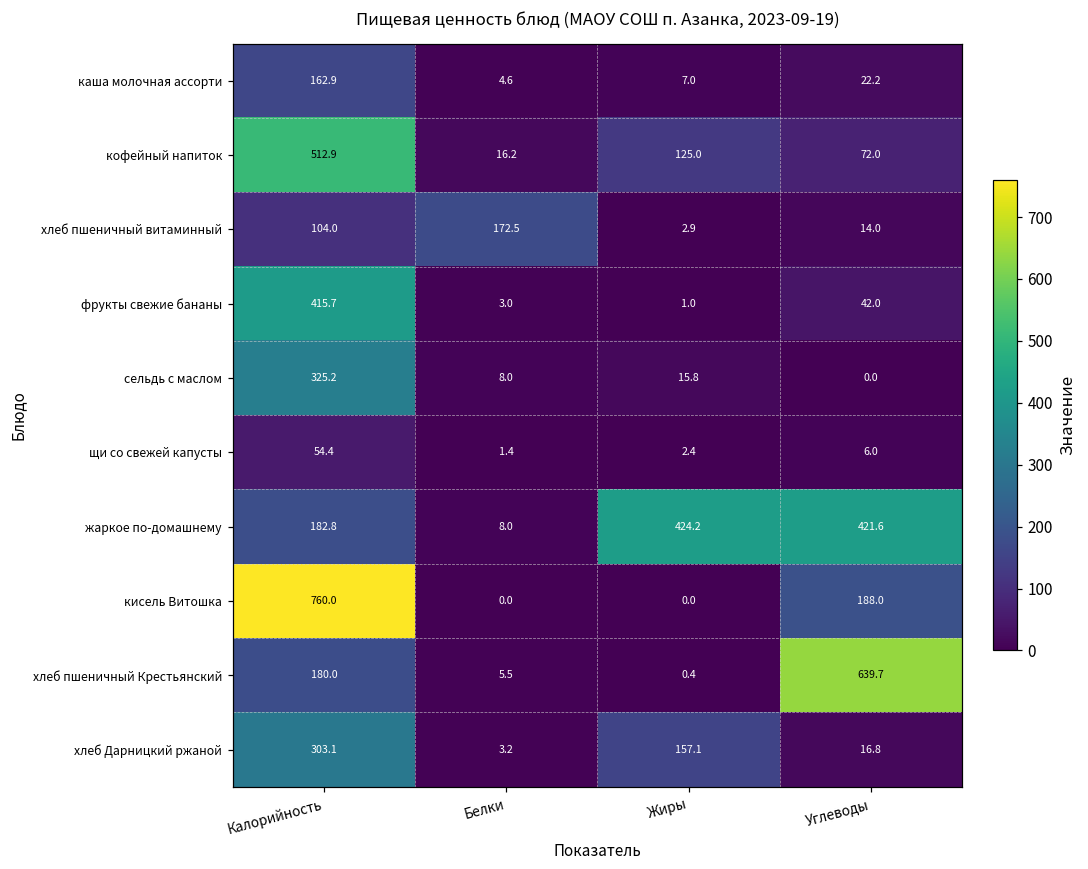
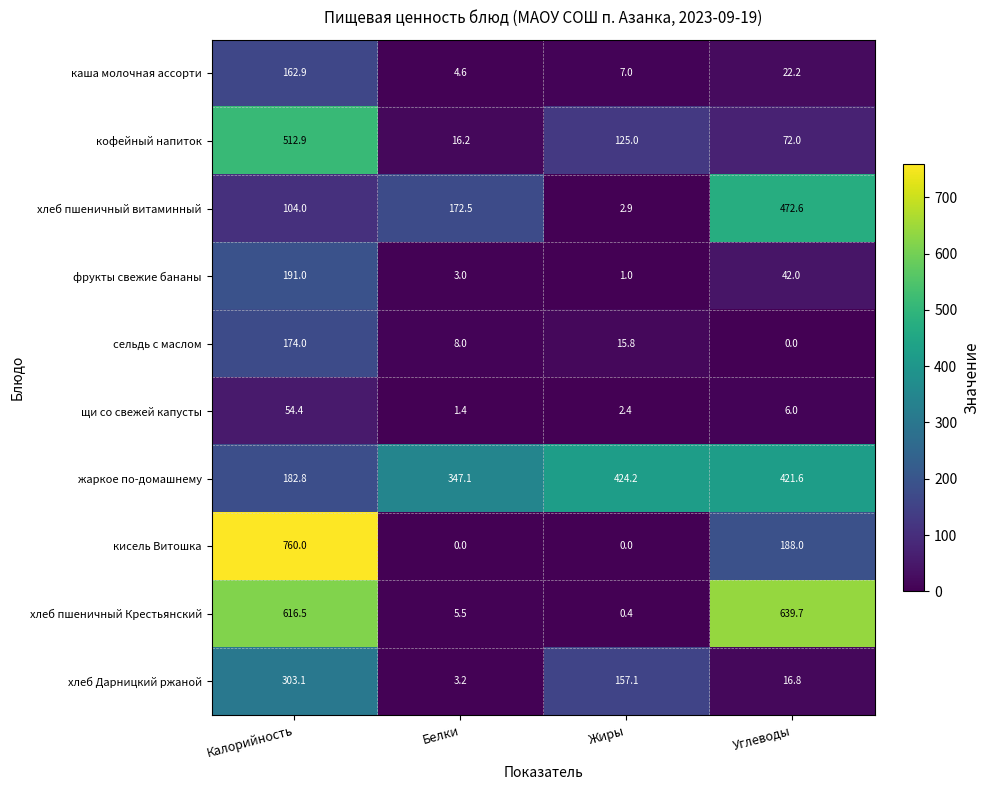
  {
    "каша молочная ассорти": {
      "Калорийность": 162.9,
      "Белки": 4.6,
      "Жиры": 7.0,
      "Углеводы": 22.2
    },
    "кофейный напиток": {
      "Калорийность": 512.9,
      "Белки": 16.2,
      "Жиры": 125.0,
      "Углеводы": 72.0
    },
    "хлеб пшеничный витаминный": {
      "Калорийность": 104.0,
      "Белки": 172.5,
      "Жиры": 2.9,
-     "Углеводы": 14.0
+     "Углеводы": 472.6
    },
    "фрукты свежие бананы": {
-     "Калорийность": 415.7,
+     "Калорийность": 191.0,
      "Белки": 3.0,
      "Жиры": 1.0,
      "Углеводы": 42.0
    },
    "сельдь с маслом": {
-     "Калорийность": 325.2,
+     "Калорийность": 174.0,
      "Белки": 8.0,
      "Жиры": 15.8,
      "Углеводы": 0.0
    },
    "щи со свежей капусты": {
      "Калорийность": 54.4,
      "Белки": 1.4,
      "Жиры": 2.4,
      "Углеводы": 6.0
    },
    "жаркое по-домашнему": {
      "Калорийность": 182.8,
-     "Белки": 8.0,
+     "Белки": 347.1,
      "Жиры": 424.2,
      "Углеводы": 421.6
    },
    "кисель Витошка": {
      "Калорийность": 760.0,
      "Белки": 0.0,
      "Жиры": 0.0,
      "Углеводы": 188.0
    },
    "хлеб пшеничный Крестьянский": {
-     "Калорийность": 180.0,
+     "Калорийность": 616.5,
      "Белки": 5.5,
      "Жиры": 0.4,
      "Углеводы": 639.7
    },
    "хлеб Дарницкий ржаной": {
      "Калорийность": 303.1,
      "Белки": 3.2,
      "Жиры": 157.1,
      "Углеводы": 16.8
    }
  }
